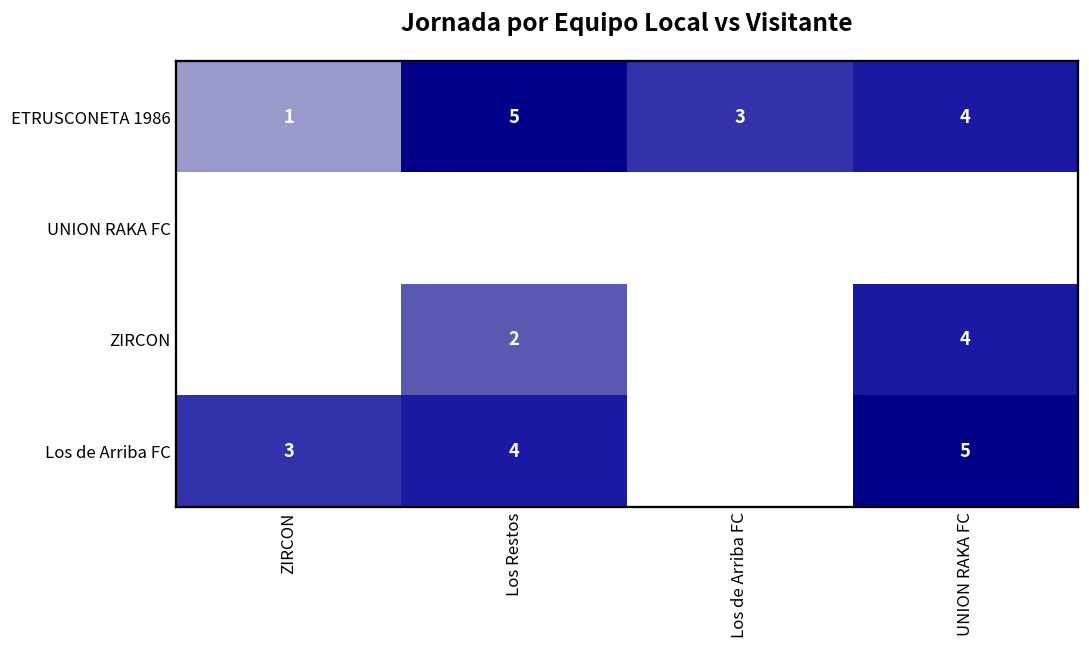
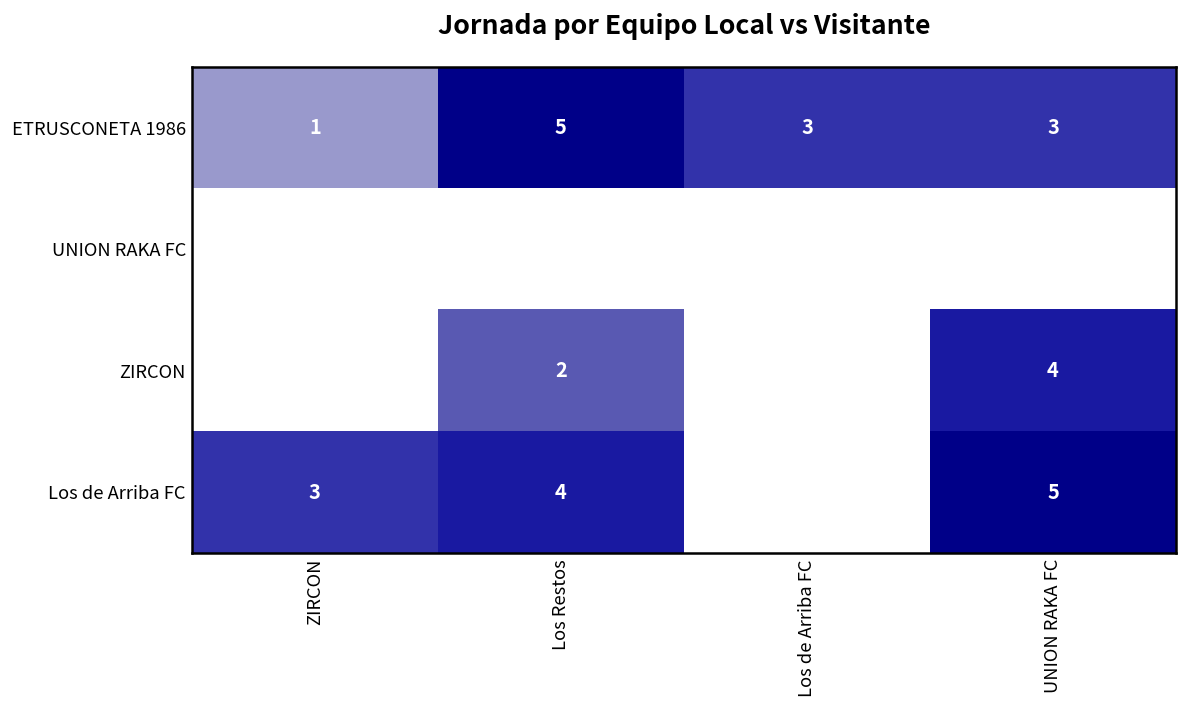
  {
    "ETRUSCONETA 1986": {
      "ZIRCON": 1,
      "Los Restos": 5,
      "Los de Arriba FC": 3,
-     "UNION RAKA FC": 4
+     "UNION RAKA FC": 3
    },
    "ZIRCON": {
      "Los Restos": 2,
      "UNION RAKA FC": 4
    },
    "Los de Arriba FC": {
      "ZIRCON": 3,
      "Los Restos": 4,
      "UNION RAKA FC": 5
    }
  }
